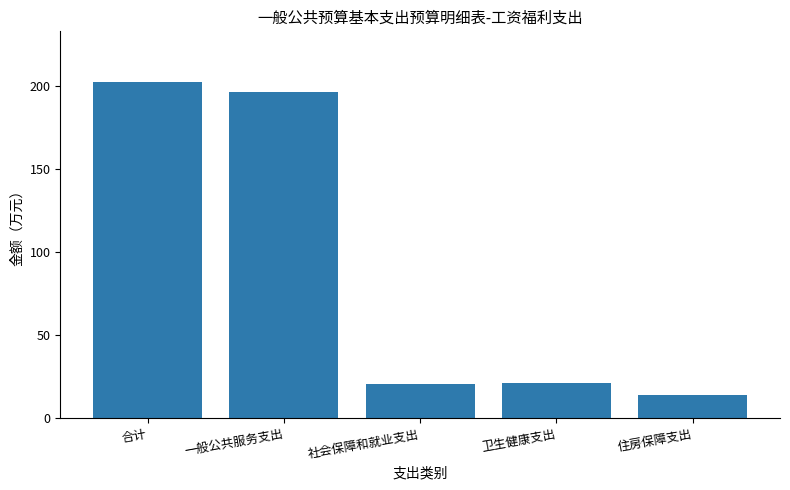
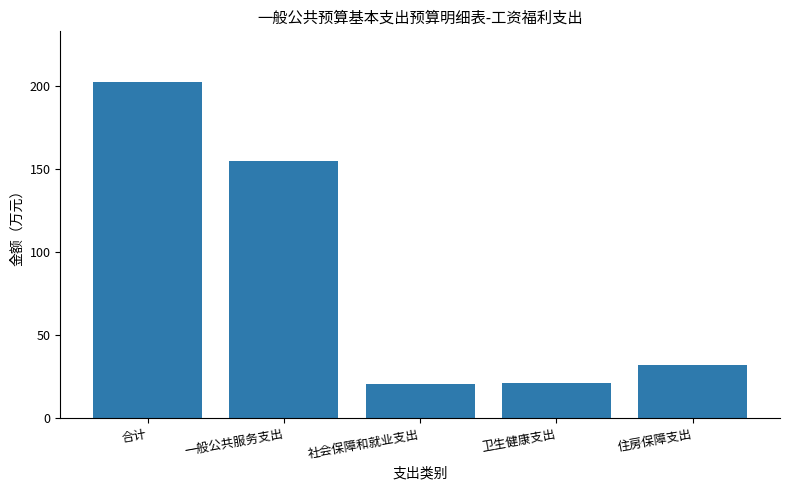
  {
    "合计": 203,
-   "一般公共服务支出": 197,
+   "一般公共服务支出": 155,
    "社会保障和就业支出": 21,
    "卫生健康支出": 21,
-   "住房保障支出": 14
+   "住房保障支出": 32
  }
